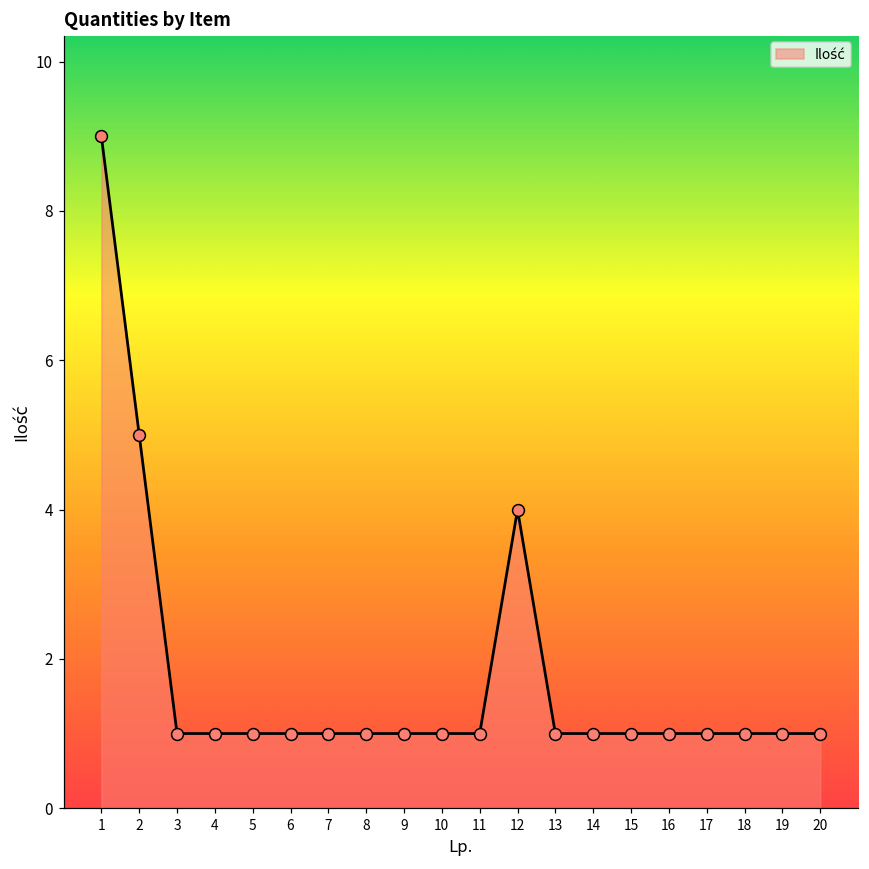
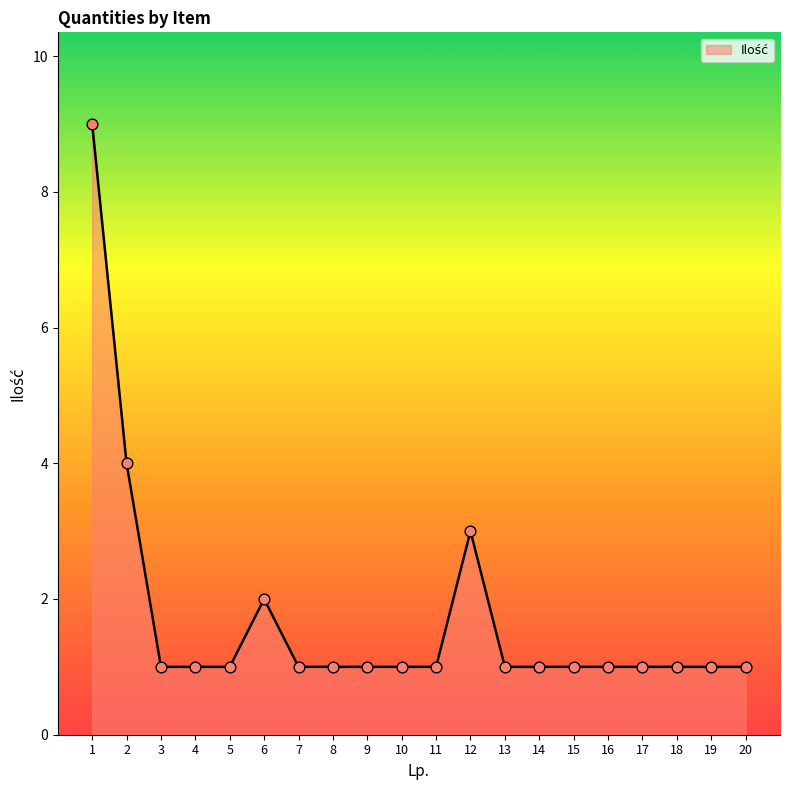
  {
    "1": 9,
-   "2": 5,
+   "2": 4,
    "3": 1,
    "4": 1,
    "5": 1,
-   "6": 1,
+   "6": 2,
    "7": 1,
    "8": 1,
    "9": 1,
    "10": 1,
    "11": 1,
-   "12": 4,
+   "12": 3,
    "13": 1,
    "14": 1,
    "15": 1,
    "16": 1,
    "17": 1,
    "18": 1,
    "19": 1,
    "20": 1
  }
